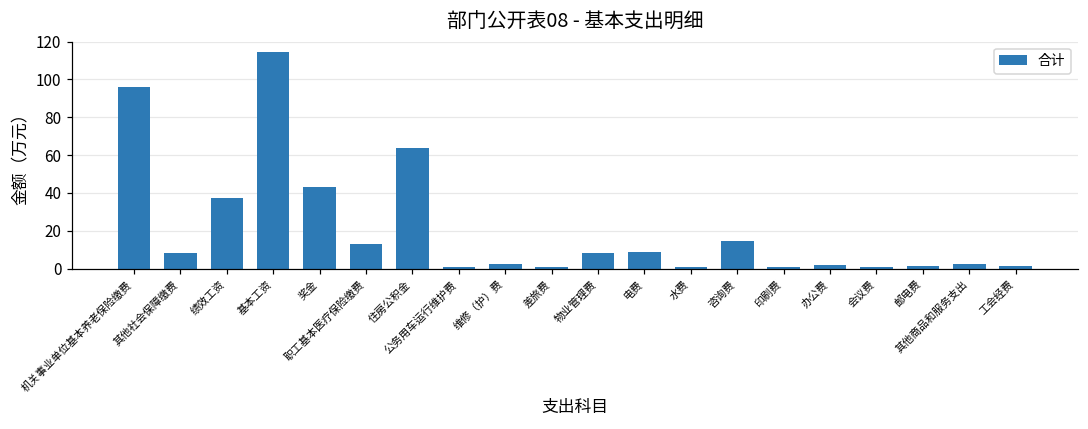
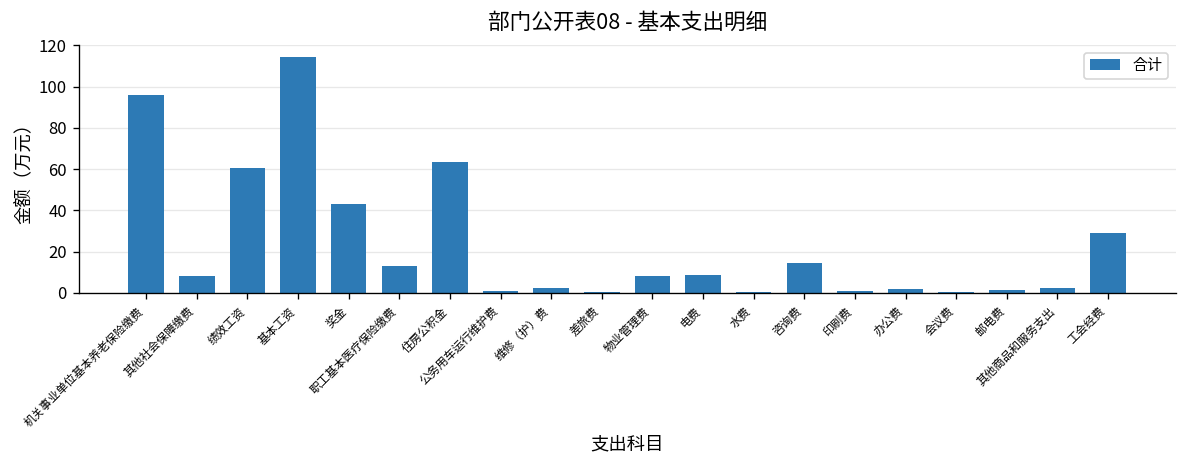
  {
    "机关事业单位基本养老保险缴费": 96,
    "其他社会保障缴费": 8,
-   "绩效工资": 37,
+   "绩效工资": 61,
    "基本工资": 114,
    "奖金": 43,
    "职工基本医疗保险缴费": 13,
    "住房公积金": 64,
    "维修（护）费": 2,
    "物业管理费": 8,
    "电费": 9,
    "咨询费": 15,
    "办公费": 2,
    "邮电费": 2,
    "其他商品和服务支出": 2,
-   "工会经费": 1
+   "工会经费": 29
  }
